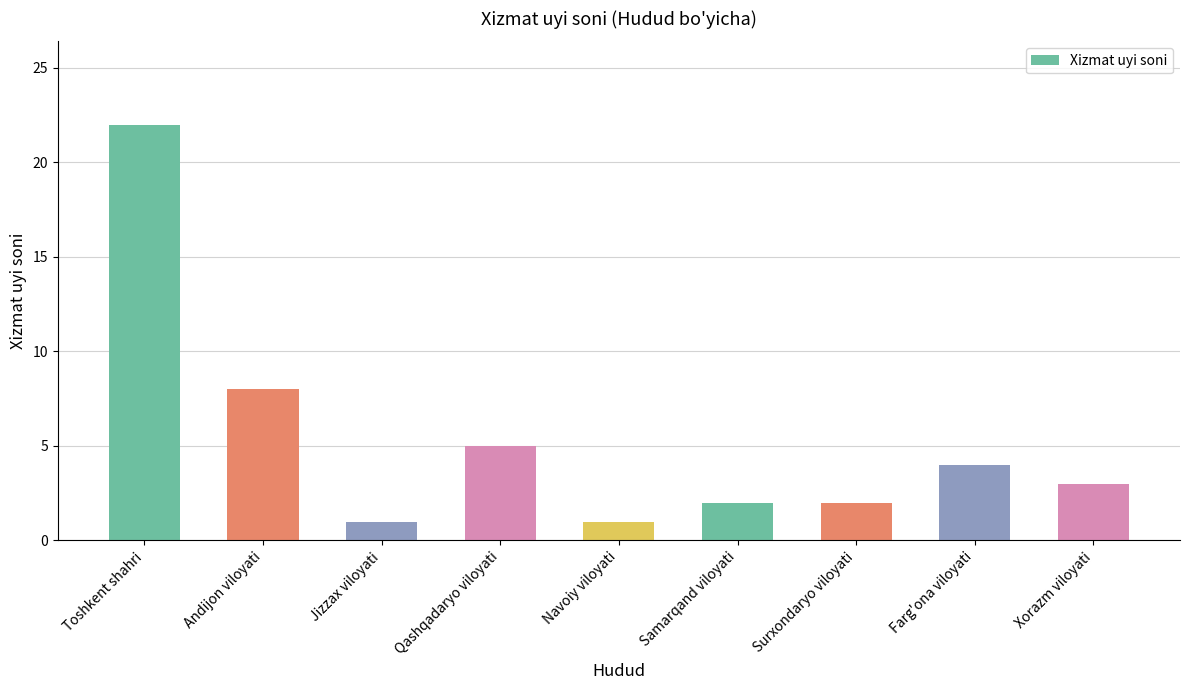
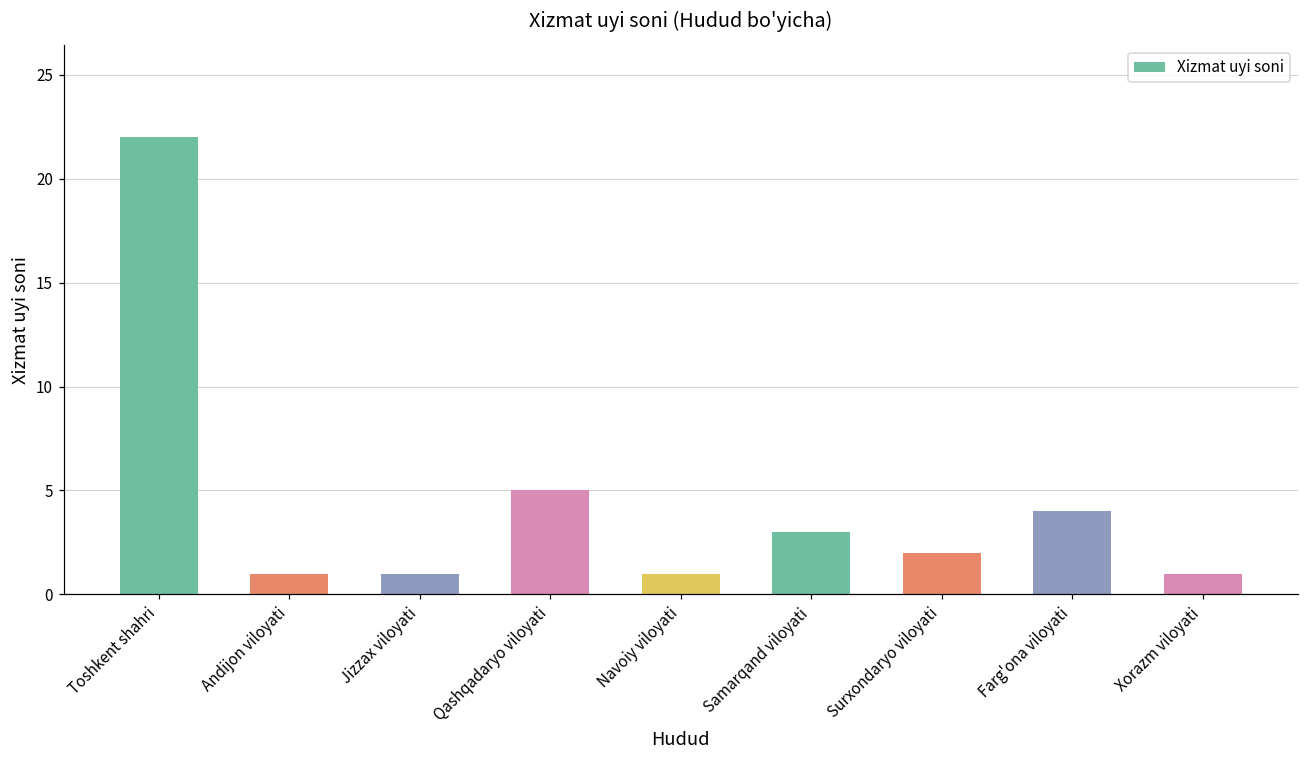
  {
    "Toshkent shahri": 22,
-   "Andijon viloyati": 8,
+   "Andijon viloyati": 1,
    "Jizzax viloyati": 1,
    "Qashqadaryo viloyati": 5,
    "Navoiy viloyati": 1,
-   "Samarqand viloyati": 2,
+   "Samarqand viloyati": 3,
    "Surxondaryo viloyati": 2,
    "Farg'ona viloyati": 4,
-   "Xorazm viloyati": 3
+   "Xorazm viloyati": 1
  }
